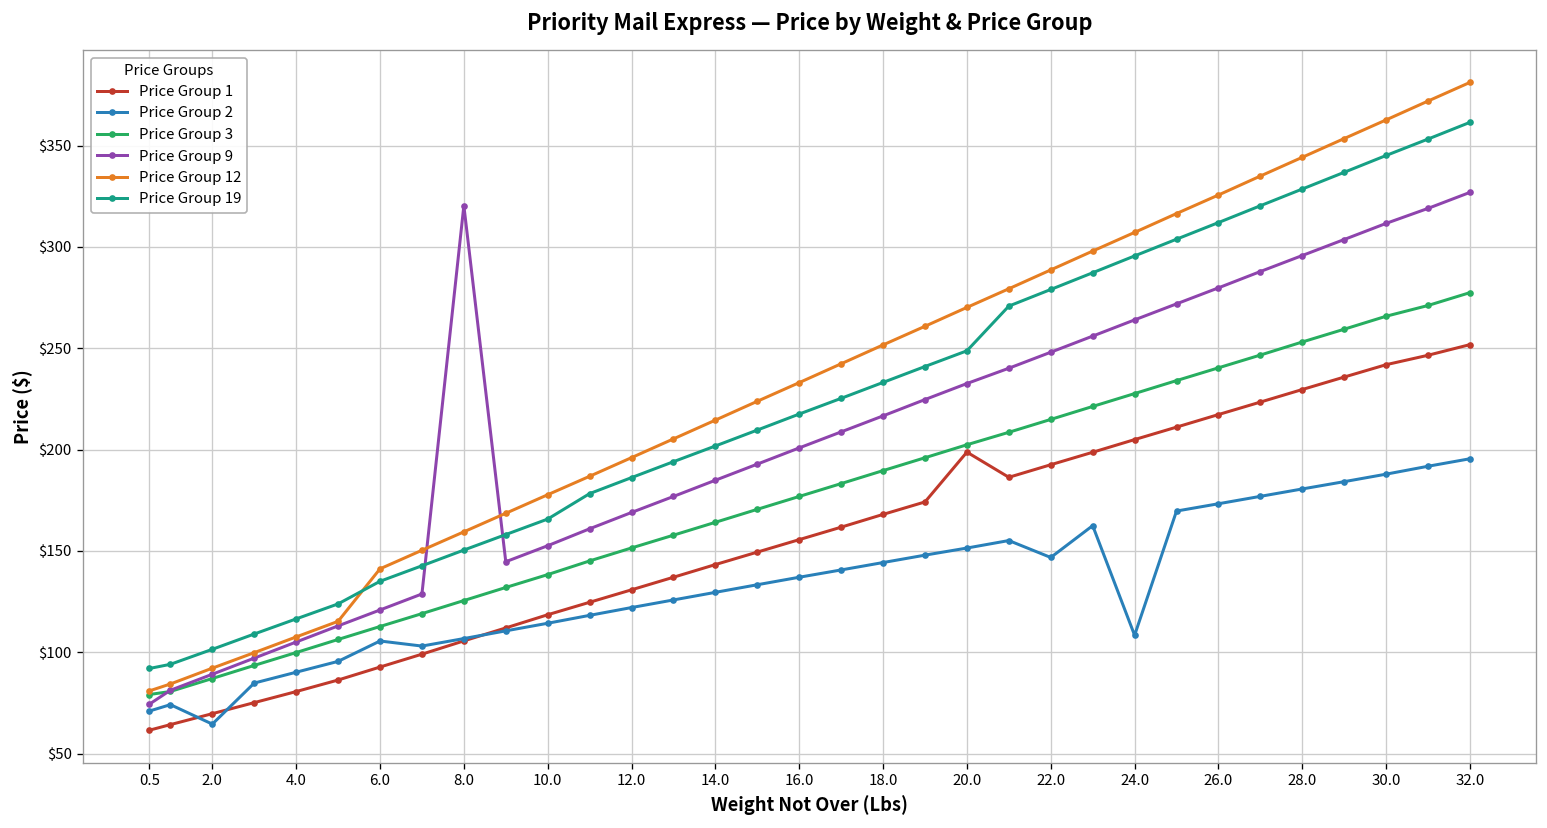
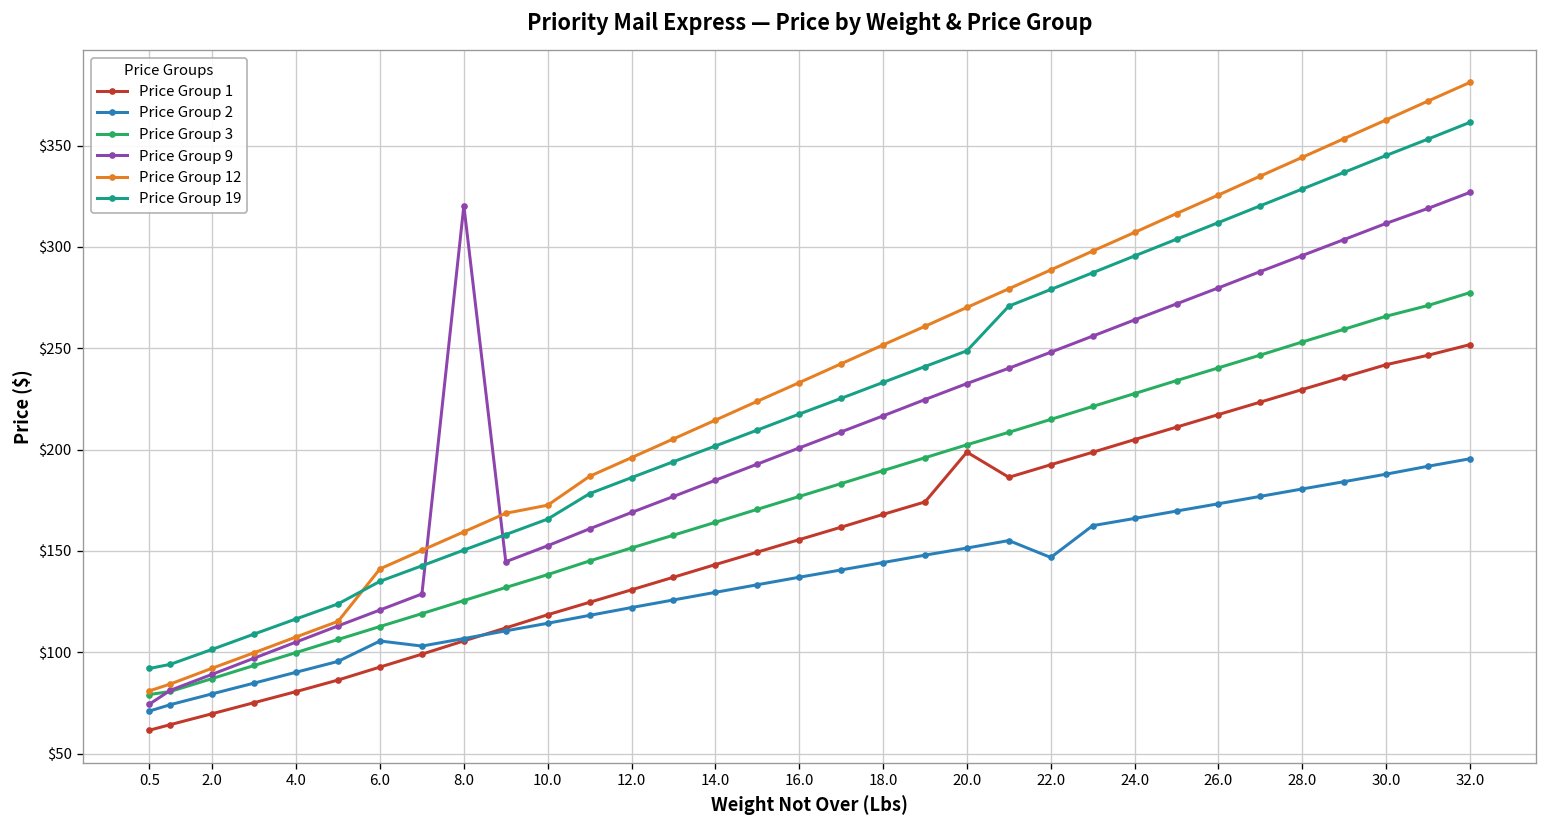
  {
    "Price Group 1": {
      "0.5": "$62",
      "2.0": "$70",
      "4.0": "$81",
      "6.0": "$93",
      "10.0": "$119",
      "12.0": "$131",
      "14.0": "$143",
      "16.0": "$156",
      "18.0": "$168",
      "20.0": "$199",
      "22.0": "$193",
      "24.0": "$205",
      "26.0": "$217",
      "28.0": "$230",
      "30.0": "$242",
      "32.0": "$252"
    },
    "Price Group 2": {
      "0.5": "$71",
-     "2.0": "$65",
+     "2.0": "$80",
      "4.0": "$90",
      "6.0": "$106",
      "10.0": "$114",
      "12.0": "$122",
      "14.0": "$130",
      "16.0": "$137",
      "18.0": "$144",
      "20.0": "$151",
      "22.0": "$147",
-     "24.0": "$108",
+     "24.0": "$166",
      "26.0": "$173",
      "28.0": "$181",
      "30.0": "$188",
      "32.0": "$196"
    },
    "Price Group 9": {
      "0.5": "$74",
      "2.0": "$89",
      "4.0": "$105",
      "6.0": "$121",
      "8.0": "$320",
      "10.0": "$153",
      "12.0": "$169",
      "14.0": "$185",
      "16.0": "$201",
      "18.0": "$217",
      "20.0": "$233",
      "22.0": "$248",
      "24.0": "$264",
      "26.0": "$280",
      "28.0": "$296",
      "30.0": "$312",
      "32.0": "$327"
    },
    "Price Group 12": {
      "0.5": "$81",
      "2.0": "$92",
      "4.0": "$108",
      "6.0": "$141",
      "8.0": "$159",
-     "10.0": "$178",
+     "10.0": "$173",
      "12.0": "$196",
      "14.0": "$215",
      "16.0": "$233",
      "18.0": "$252",
      "20.0": "$270",
      "22.0": "$289",
      "24.0": "$307",
      "26.0": "$326",
      "28.0": "$344",
      "30.0": "$363",
      "32.0": "$381"
    }
  }
